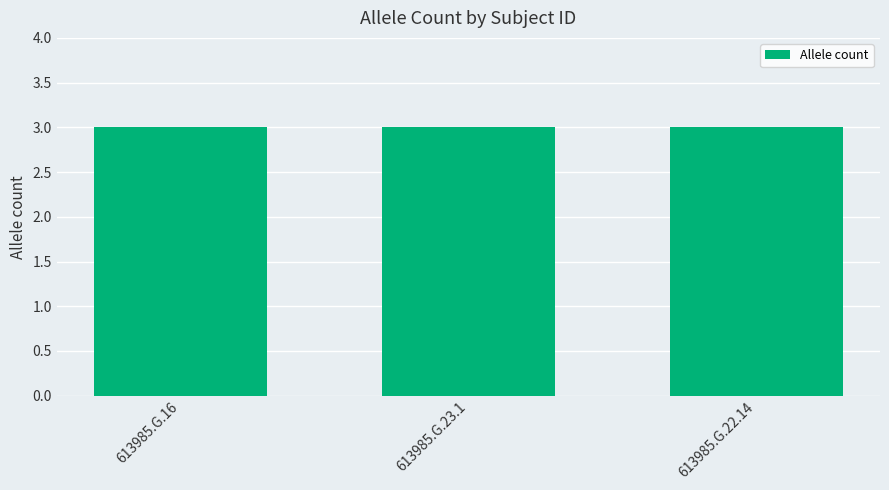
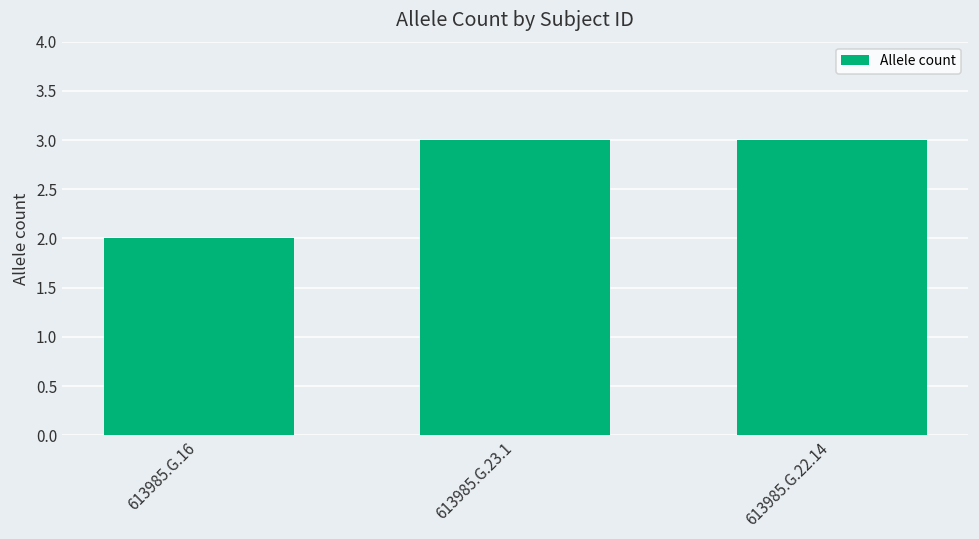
  {
-   "613985.G.16": 3,
+   "613985.G.16": 2,
    "613985.G.23.1": 3,
    "613985.G.22.14": 3
  }
